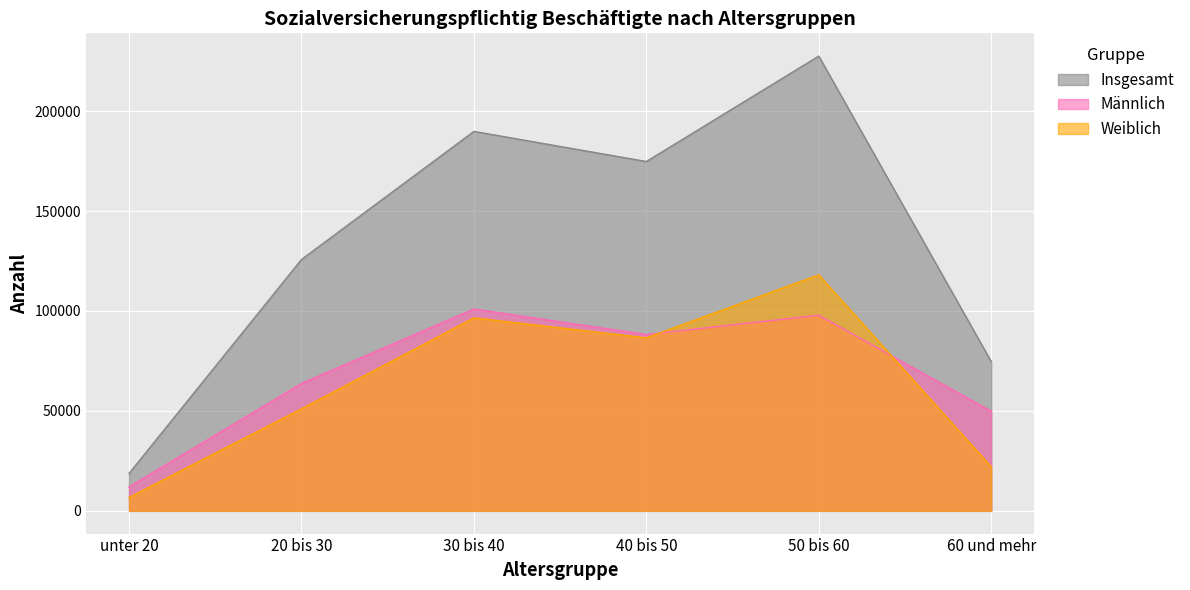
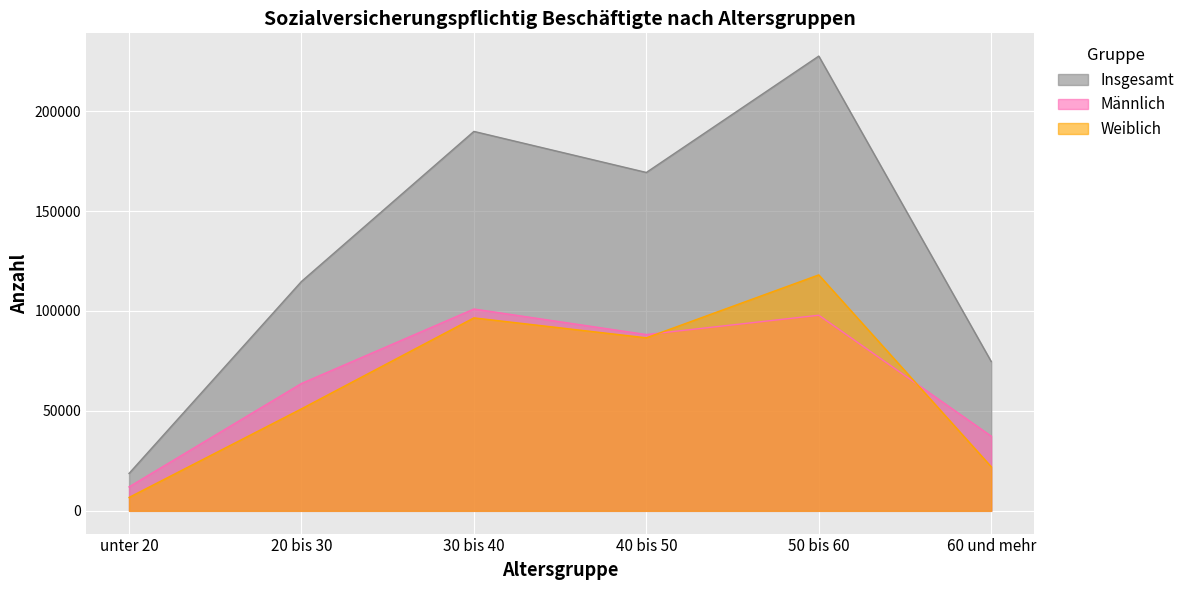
  {
    "Insgesamt": {
      "unter 20": 19000,
-     "20 bis 30": 126000,
+     "20 bis 30": 115000,
      "30 bis 40": 190000,
-     "40 bis 50": 175000,
+     "40 bis 50": 169000,
      "50 bis 60": 228000,
      "60 und mehr": 75000
    },
    "Männlich": {
      "unter 20": 12000,
      "20 bis 30": 64000,
      "30 bis 40": 101000,
      "40 bis 50": 88000,
      "50 bis 60": 98000,
-     "60 und mehr": 50000
+     "60 und mehr": 37000
    },
    "Weiblich": {
      "unter 20": 7000,
      "20 bis 30": 51000,
      "30 bis 40": 97000,
      "40 bis 50": 87000,
      "50 bis 60": 118000,
      "60 und mehr": 22000
    }
  }
